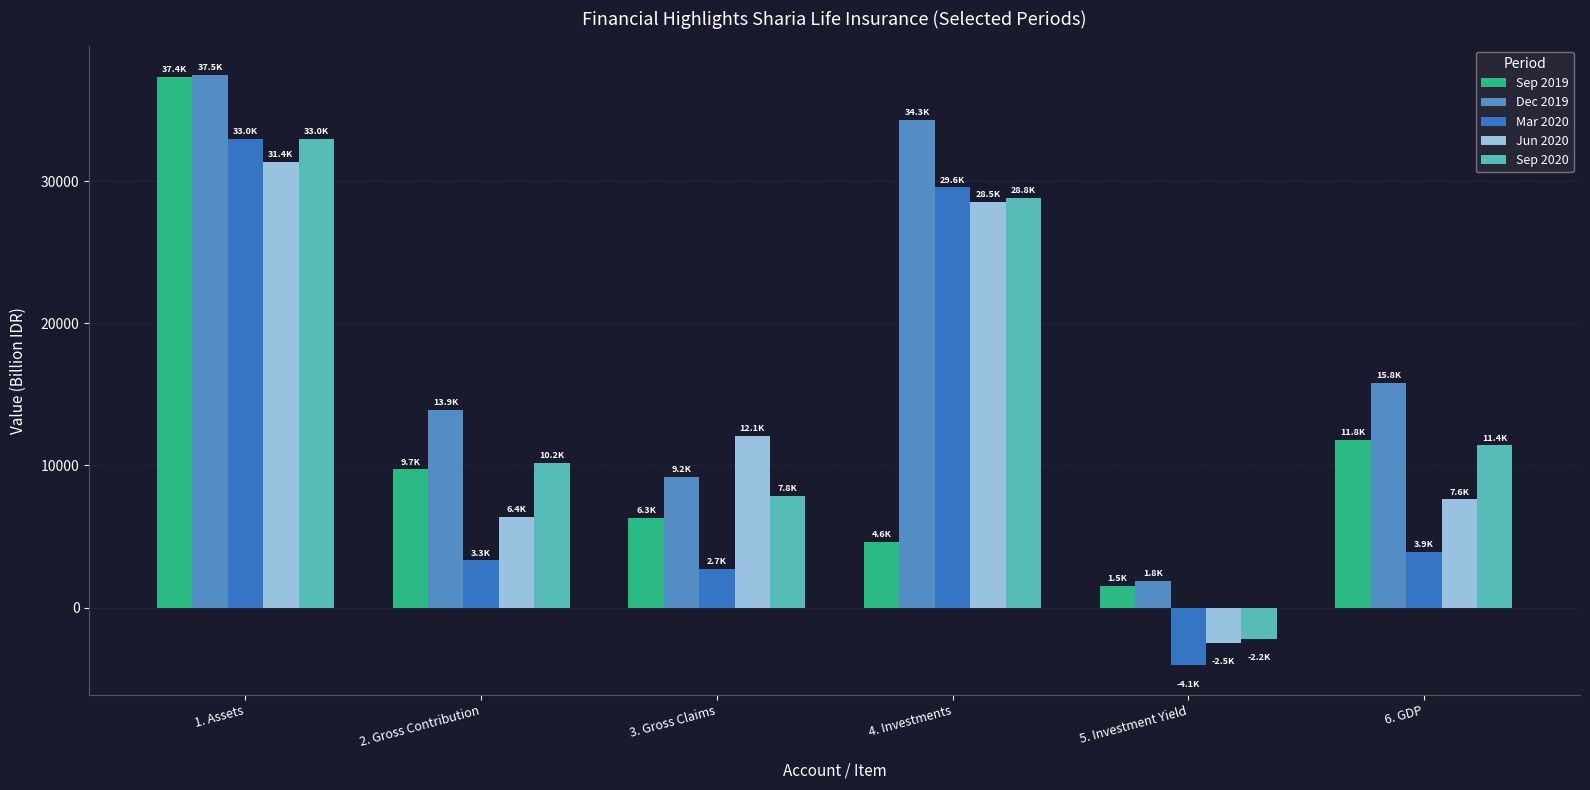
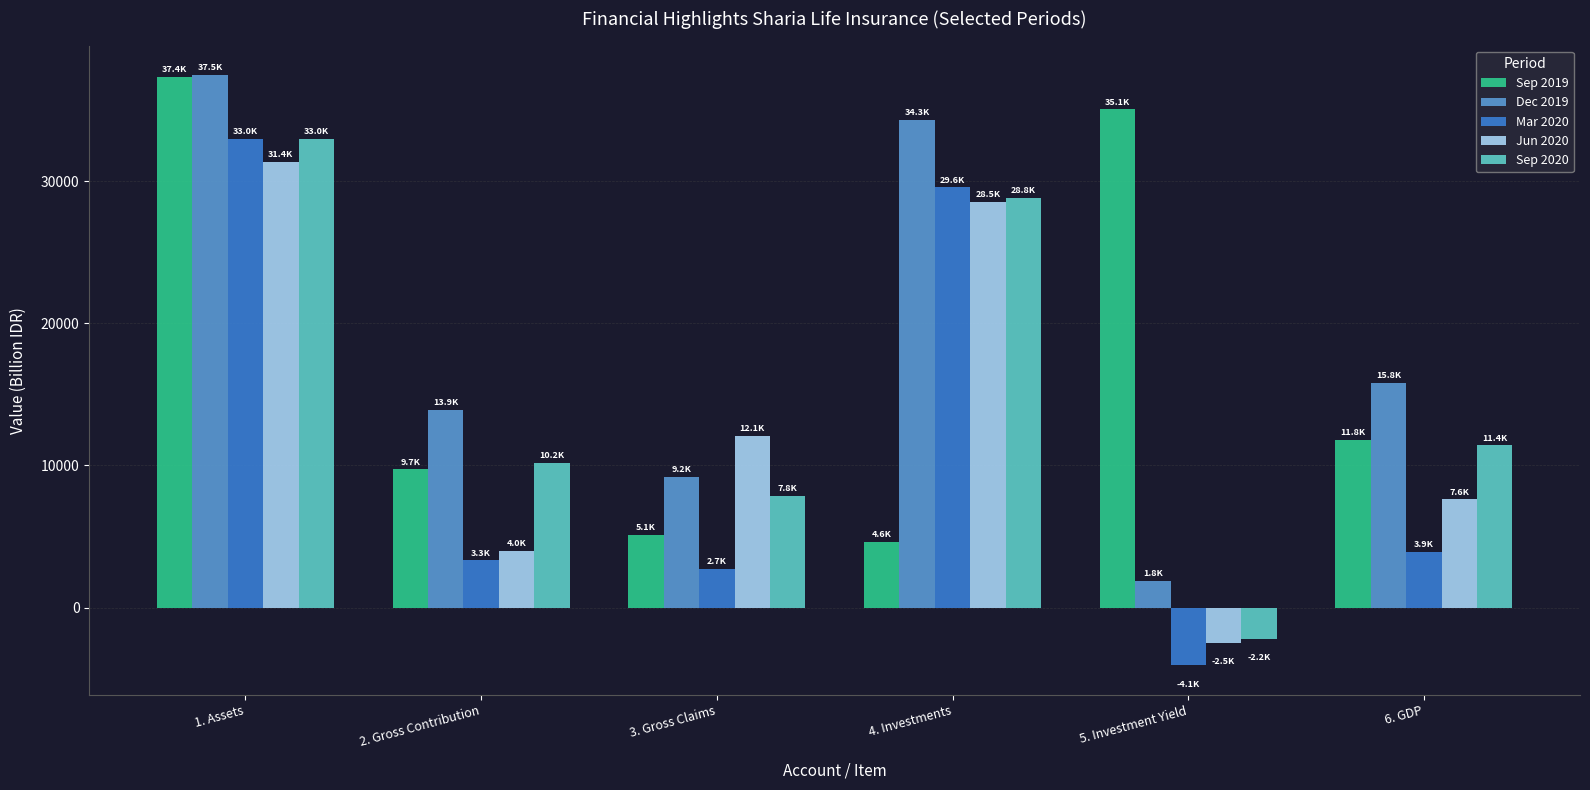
  {
    "Sep 2019": {
      "1. Assets": "37.4K",
      "2. Gross Contribution": "9.7K",
-     "3. Gross Claims": "6.3K",
+     "3. Gross Claims": "5.1K",
      "4. Investments": "4.6K",
-     "5. Investment Yield": "1.5K",
+     "5. Investment Yield": "35.1K",
      "6. GDP": "11.8K"
    },
    "Jun 2020": {
      "1. Assets": "31.4K",
-     "2. Gross Contribution": "6.4K",
+     "2. Gross Contribution": "4.0K",
      "3. Gross Claims": "12.1K",
      "4. Investments": "28.5K",
      "5. Investment Yield": "-2.5K",
      "6. GDP": "7.6K"
    }
  }
